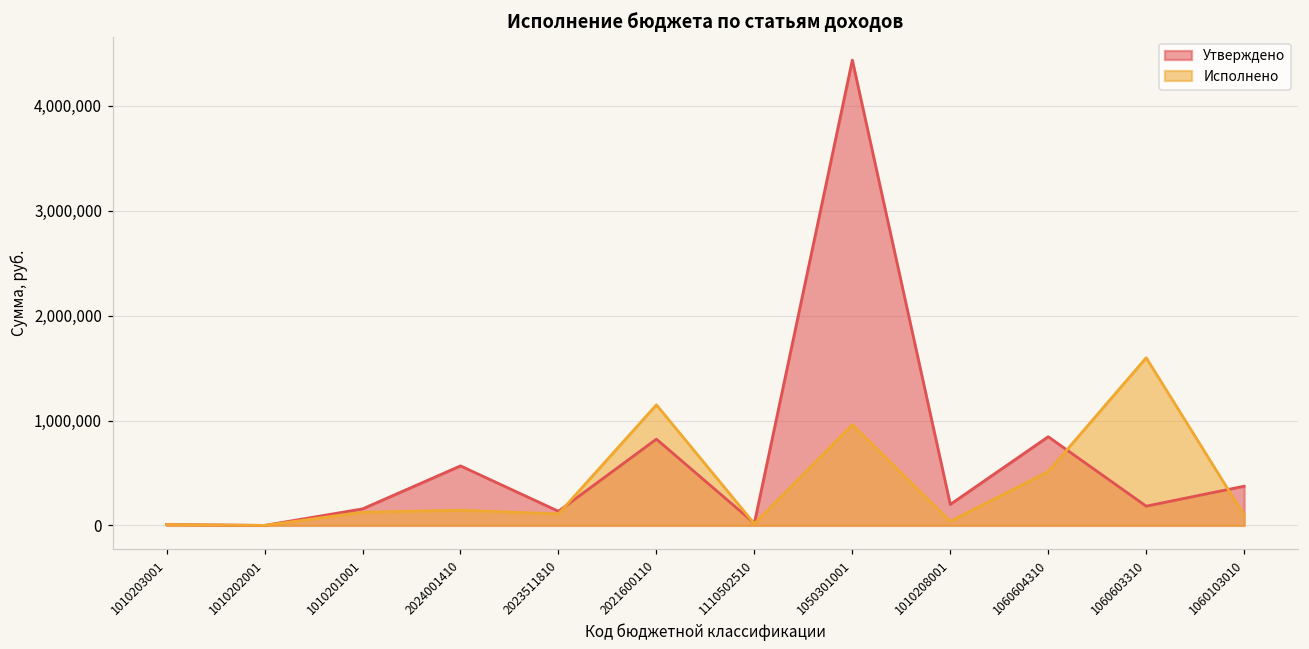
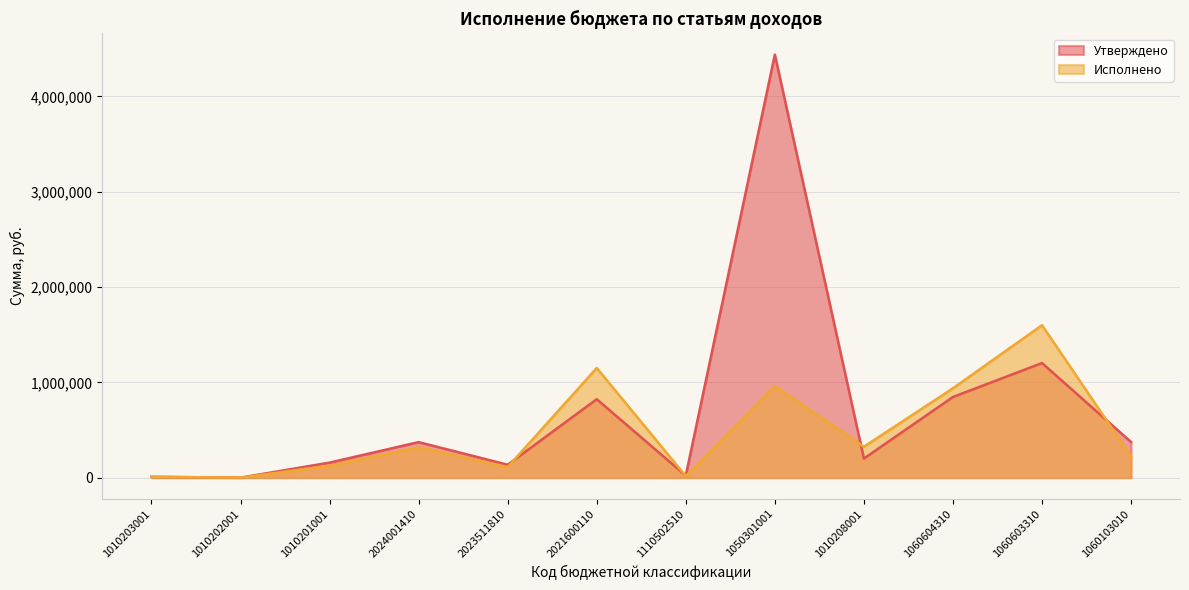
  {
    "Утверждено": {
      "1010201001": "200,000",
-     "2024001410": "600,000",
+     "2024001410": "400,000",
      "2021600110": "800,000",
      "1050301001": "4,400,000",
      "1010208001": "200,000",
      "1060604310": "800,000",
-     "1060603310": "200,000",
+     "1060603310": "1,200,000",
      "1060103010": "400,000"
    },
    "Исполнено": {
      "1010201001": "100,000",
-     "2024001410": "100,000",
+     "2024001410": "300,000",
      "2021600110": "1,200,000",
      "1050301001": "1,000,000",
-     "1010208001": "0",
-     "1060604310": "500,000",
+     "1010208001": "300,000",
+     "1060604310": "900,000",
      "1060603310": "1,600,000",
-     "1060103010": "100,000"
+     "1060103010": "200,000"
    }
  }
